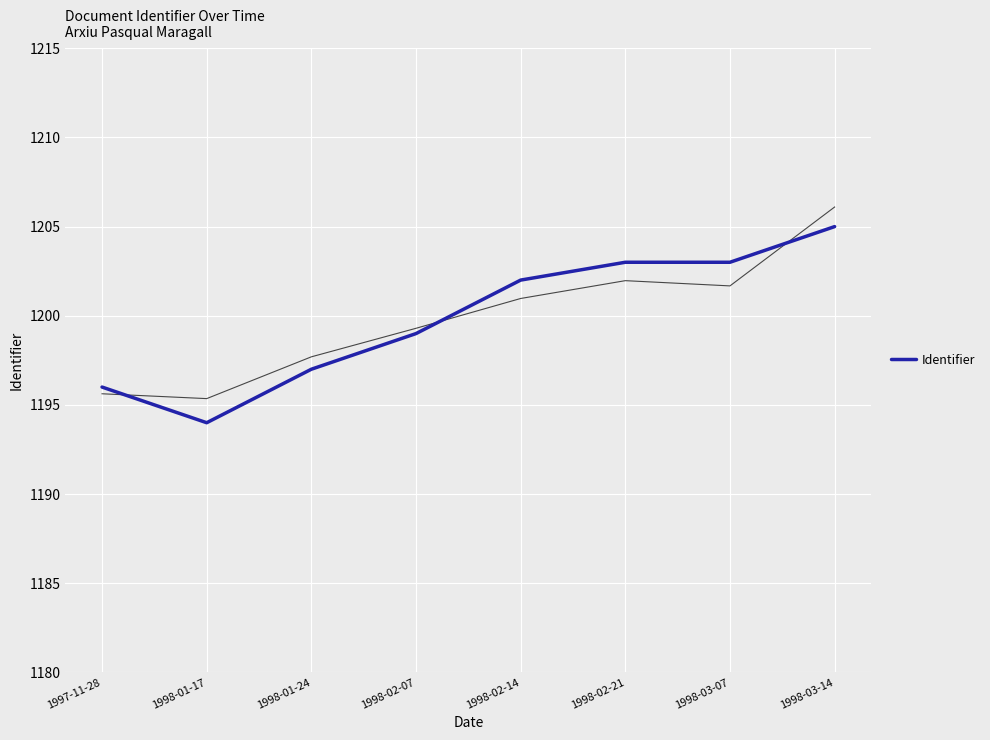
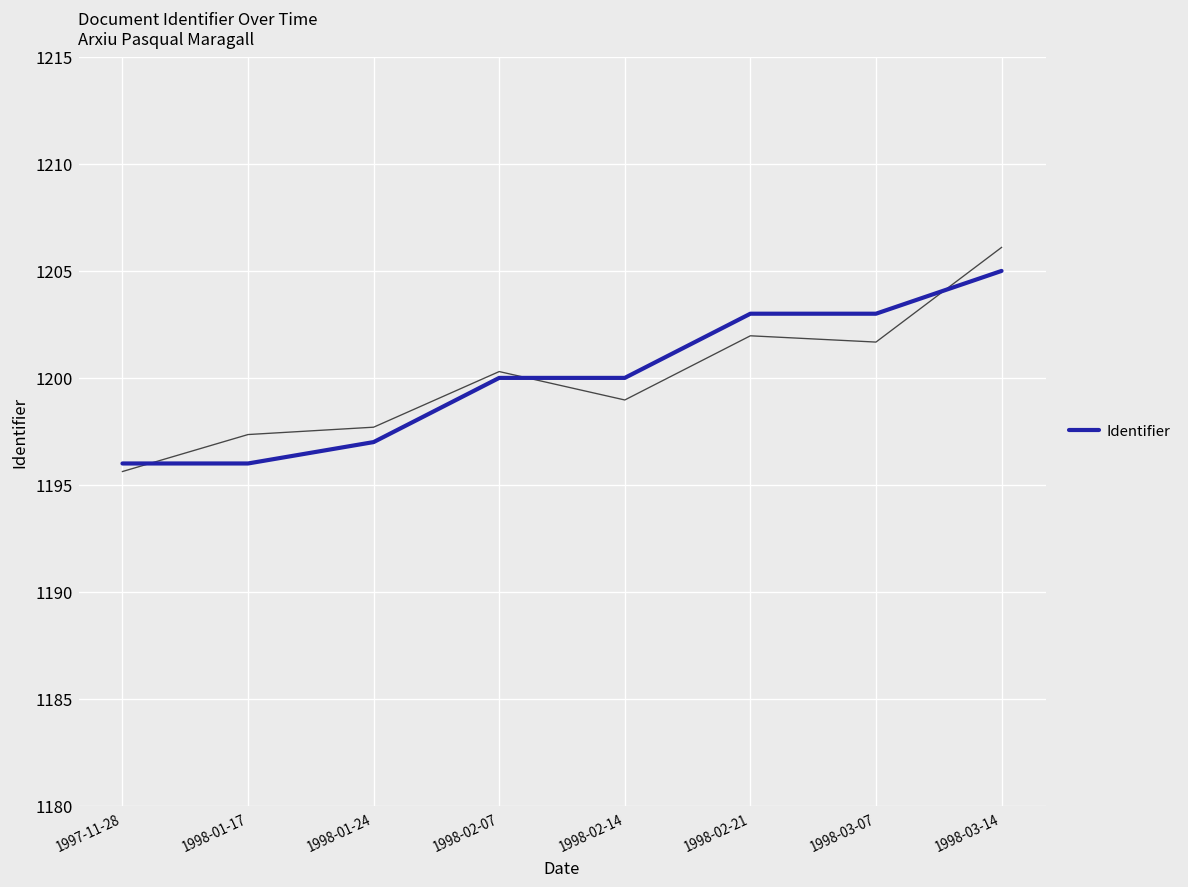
  {
    "Identifier": {
      "1997-11-28": 1196,
-     "1998-01-17": 1194,
+     "1998-01-17": 1196,
      "1998-01-24": 1197,
-     "1998-02-07": 1199,
-     "1998-02-14": 1202,
+     "1998-02-07": 1200,
+     "1998-02-14": 1200,
      "1998-02-21": 1203,
      "1998-03-07": 1203,
      "1998-03-14": 1205
    }
  }
